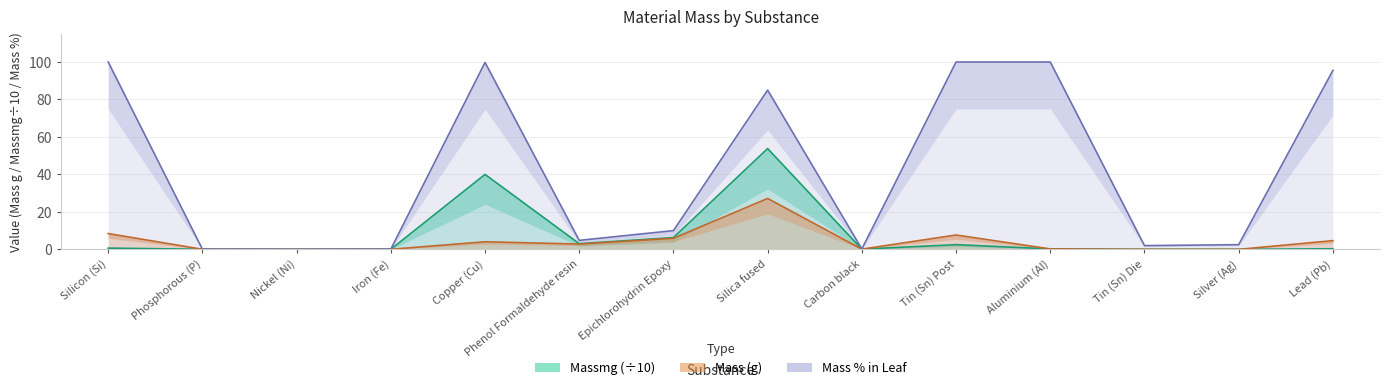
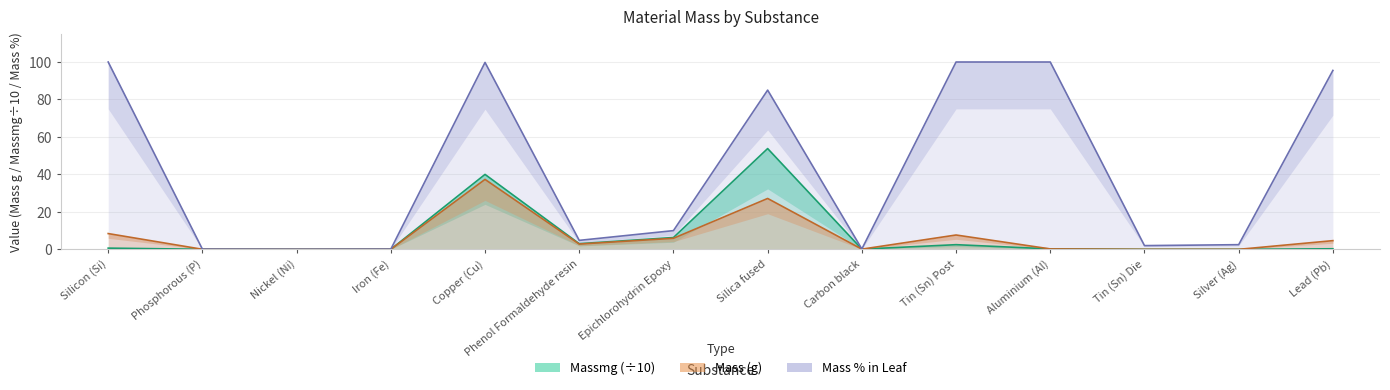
  {
    "Mass (g)": {
      "Silicon (Si)": 8,
-     "Copper (Cu)": 4,
+     "Copper (Cu)": 37,
      "Silica fused": 27,
      "Tin (Sn) Post": 8,
      "Lead (Pb)": 5
    }
  }
